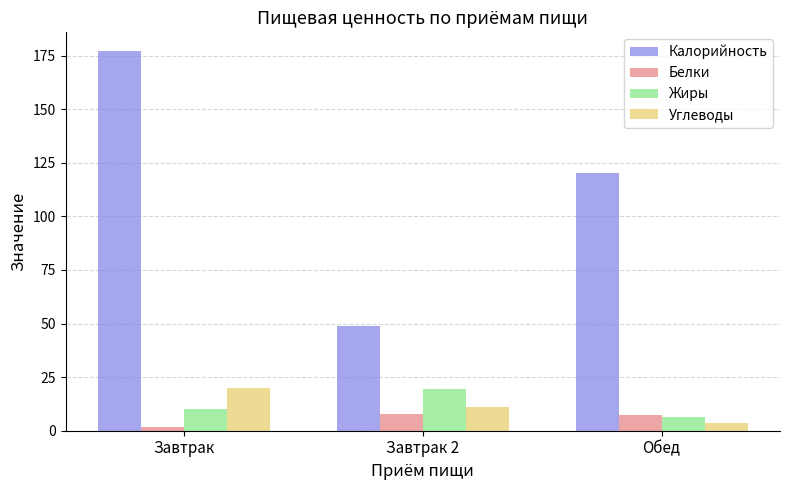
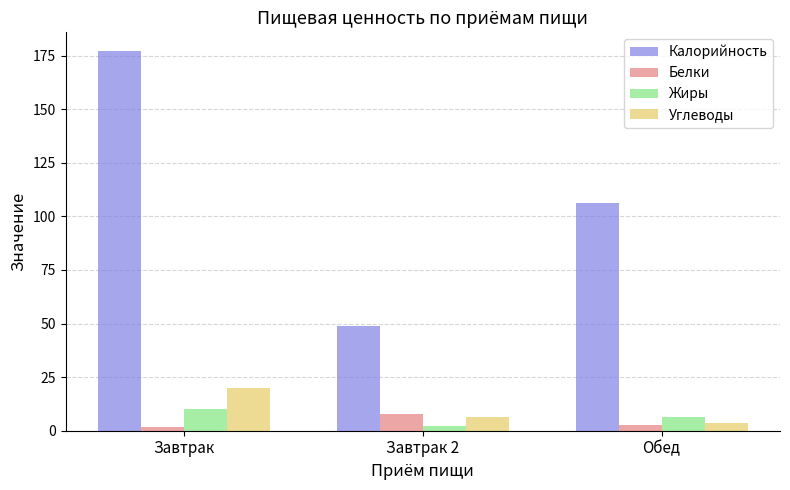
  {
    "Калорийность": {
      "Завтрак": 177,
      "Завтрак 2": 49,
-     "Обед": 120
+     "Обед": 106
    },
    "Белки": {
      "Завтрак": 2,
      "Завтрак 2": 8,
-     "Обед": 8
+     "Обед": 3
    },
    "Жиры": {
      "Завтрак": 10,
-     "Завтрак 2": 19,
+     "Завтрак 2": 2,
      "Обед": 6
    },
    "Углеводы": {
      "Завтрак": 20,
-     "Завтрак 2": 11,
+     "Завтрак 2": 7,
      "Обед": 3
    }
  }
